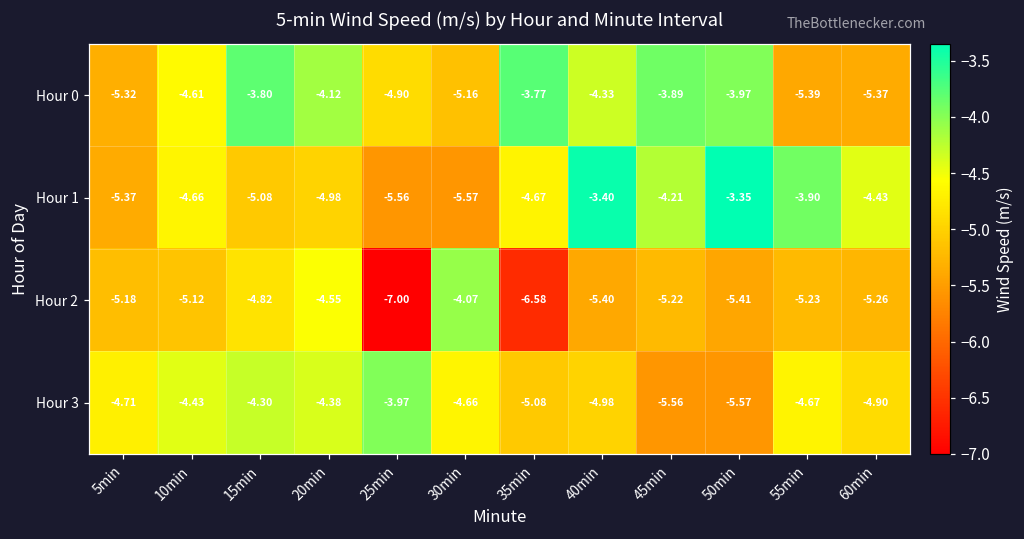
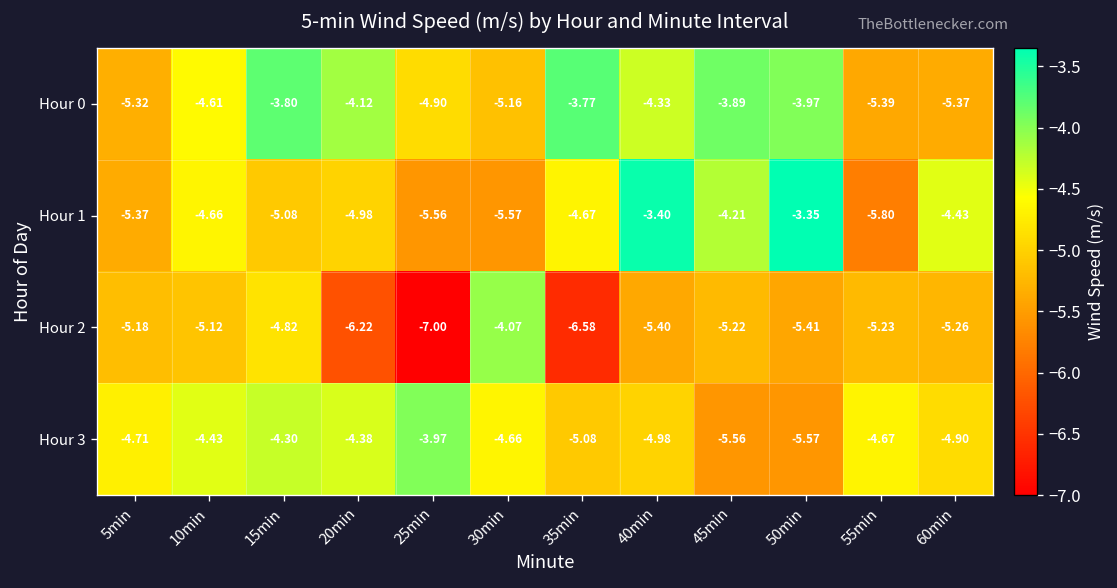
  {
    "Hour 0": {
      "5min": -5.32,
      "10min": -4.61,
      "15min": -3.80,
      "20min": -4.12,
      "25min": -4.90,
      "30min": -5.16,
      "35min": -3.77,
      "40min": -4.33,
      "45min": -3.89,
      "50min": -3.97,
      "55min": -5.39,
      "60min": -5.37
    },
    "Hour 1": {
      "5min": -5.37,
      "10min": -4.66,
      "15min": -5.08,
      "20min": -4.98,
      "25min": -5.56,
      "30min": -5.57,
      "35min": -4.67,
      "40min": -3.40,
      "45min": -4.21,
      "50min": -3.35,
-     "55min": -3.90,
+     "55min": -5.80,
      "60min": -4.43
    },
    "Hour 2": {
      "5min": -5.18,
      "10min": -5.12,
      "15min": -4.82,
-     "20min": -4.55,
+     "20min": -6.22,
      "25min": -7.00,
      "30min": -4.07,
      "35min": -6.58,
      "40min": -5.40,
      "45min": -5.22,
      "50min": -5.41,
      "55min": -5.23,
      "60min": -5.26
    },
    "Hour 3": {
      "5min": -4.71,
      "10min": -4.43,
      "15min": -4.30,
      "20min": -4.38,
      "25min": -3.97,
      "30min": -4.66,
      "35min": -5.08,
      "40min": -4.98,
      "45min": -5.56,
      "50min": -5.57,
      "55min": -4.67,
      "60min": -4.90
    }
  }
